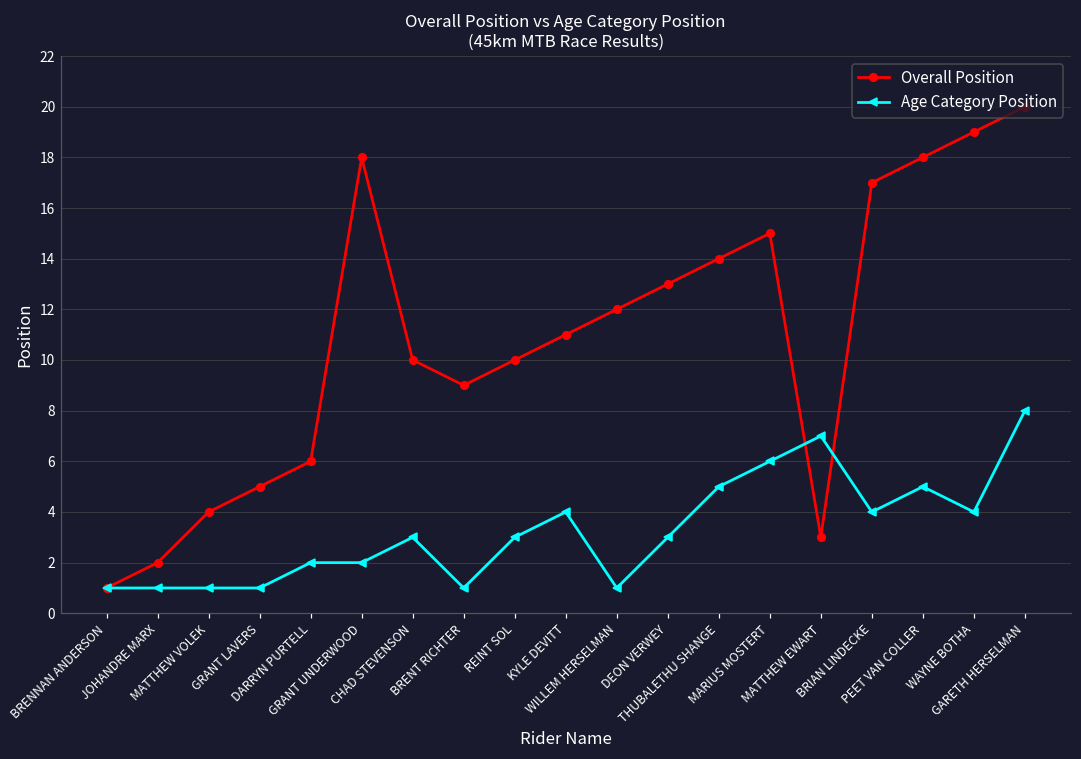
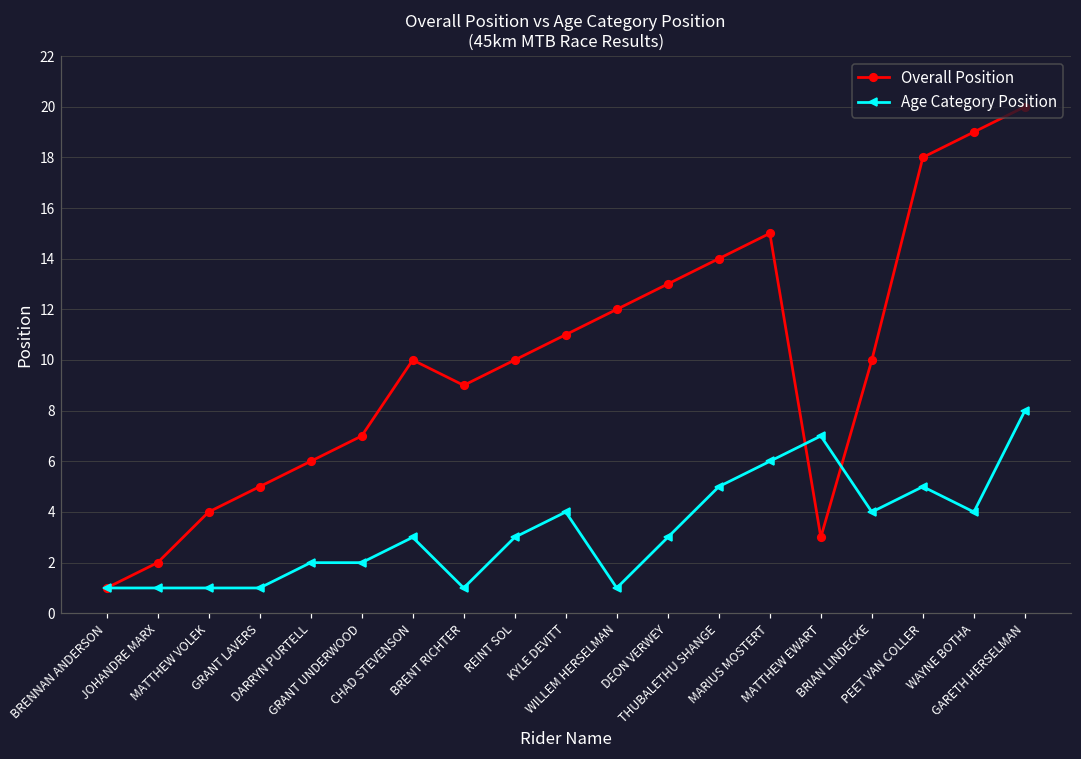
  {
    "Overall Position": {
      "JOHANDRE MARX": 2,
      "MATTHEW VOLEK": 4,
      "GRANT LAVERS": 5,
      "DARRYN PURTELL": 6,
-     "GRANT UNDERWOOD": 18,
+     "GRANT UNDERWOOD": 7,
      "CHAD STEVENSON": 10,
      "BRENT RICHTER": 9,
      "REINT SOL": 10,
      "KYLE DEVITT": 11,
      "WILLEM HERSELMAN": 12,
      "DEON VERWEY": 13,
      "THUBALETHU SHANGE": 14,
      "MARIUS MOSTERT": 15,
      "MATTHEW EWART": 3,
-     "BRIAN LINDECKE": 17,
+     "BRIAN LINDECKE": 10,
      "PEET VAN COLLER": 18,
      "WAYNE BOTHA": 19
    },
    "Age Category Position": {
      "JOHANDRE MARX": 1,
      "MATTHEW VOLEK": 1,
      "GRANT LAVERS": 1,
      "DARRYN PURTELL": 2,
      "GRANT UNDERWOOD": 2,
      "CHAD STEVENSON": 3,
      "BRENT RICHTER": 1,
      "REINT SOL": 3,
      "KYLE DEVITT": 4,
      "WILLEM HERSELMAN": 1,
      "DEON VERWEY": 3,
      "THUBALETHU SHANGE": 5,
      "MARIUS MOSTERT": 6,
      "MATTHEW EWART": 7,
      "BRIAN LINDECKE": 4,
      "PEET VAN COLLER": 5,
      "WAYNE BOTHA": 4,
      "GARETH HERSELMAN": 8
    }
  }
